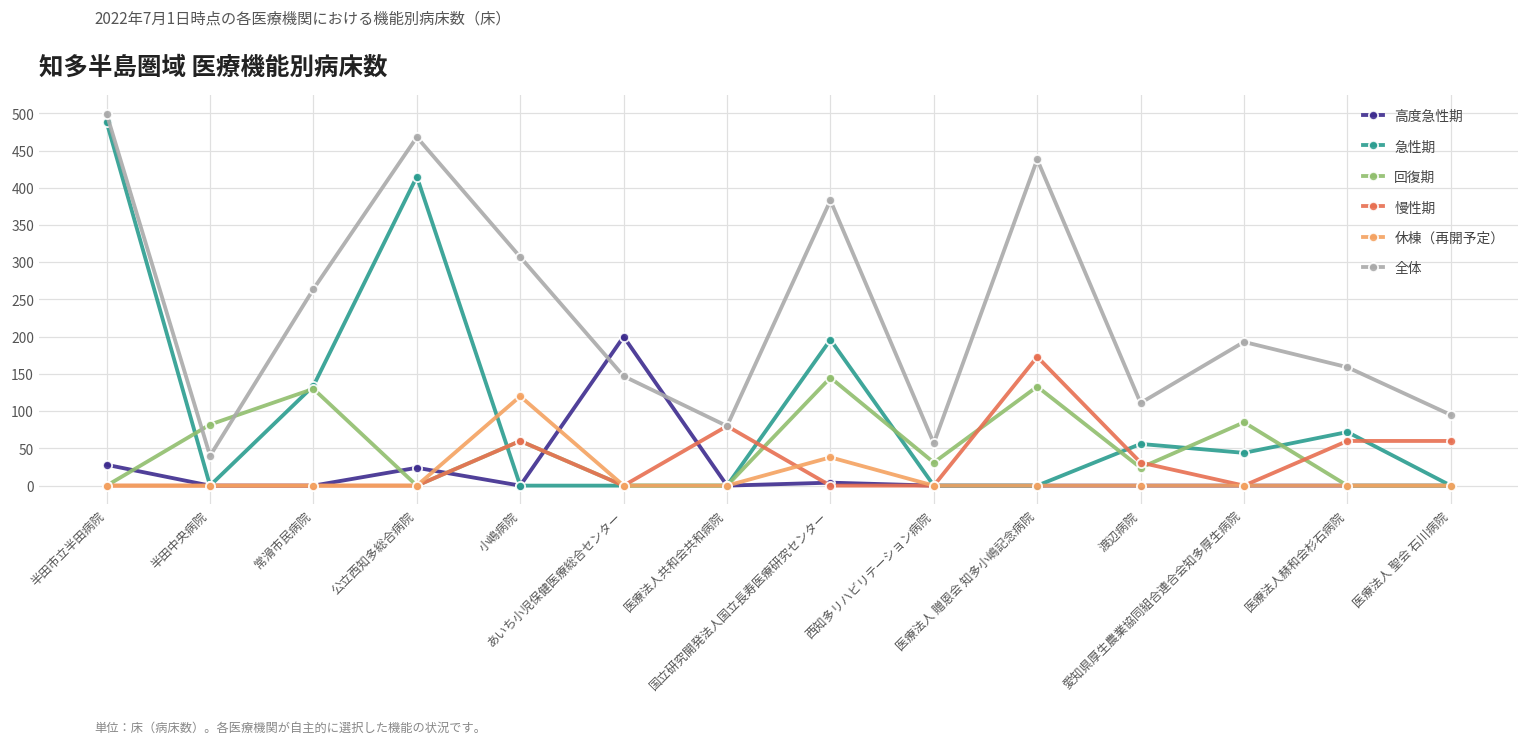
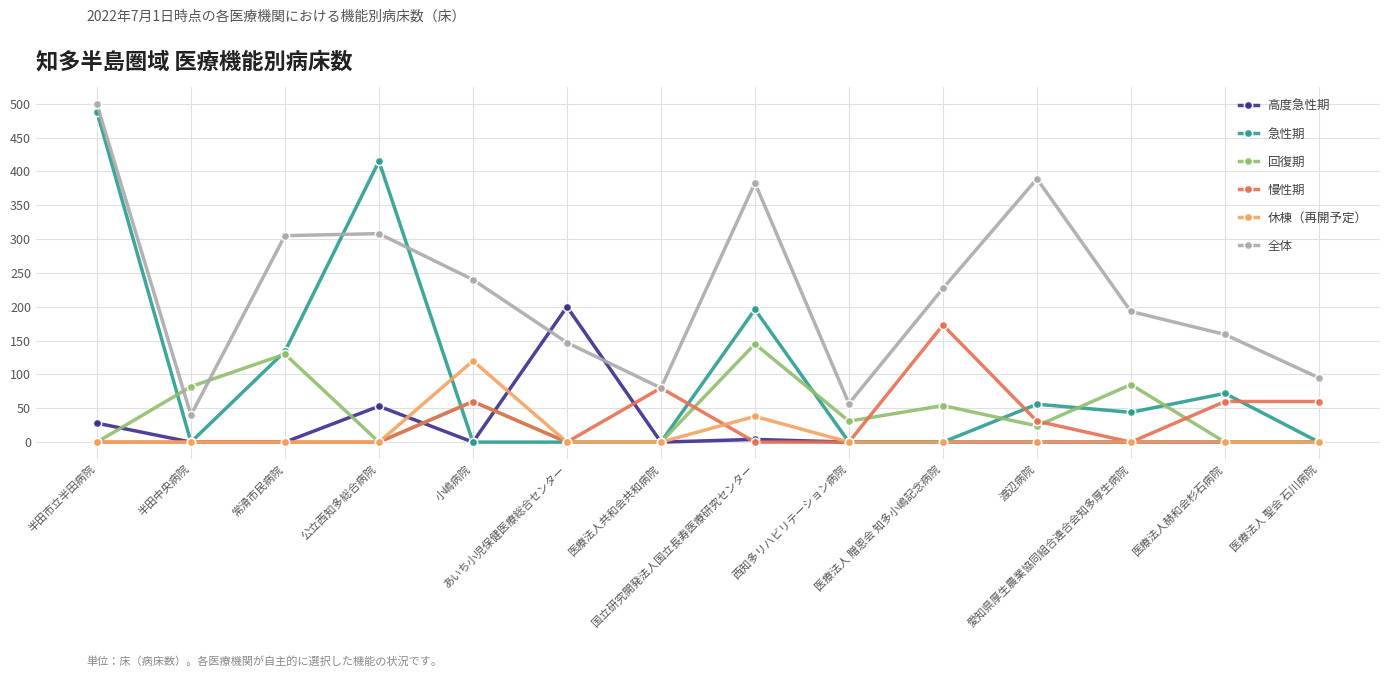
  {
    "高度急性期": {
      "半田市立半田病院": 30,
-     "公立西知多総合病院": 20,
+     "公立西知多総合病院": 50,
      "あいち小児保健医療総合センター": 200,
      "国立研究開発法人国立長寿医療研究センター": 0
    },
    "急性期": {
      "半田市立半田病院": 490,
      "常滑市民病院": 130,
      "公立西知多総合病院": 420,
      "国立研究開発法人国立長寿医療研究センター": 200,
      "渡辺病院": 60,
      "愛知県厚生農業協同組合連合会知多厚生病院": 40,
      "医療法人赫和会杉石病院": 70
    },
    "回復期": {
      "半田中央病院": 80,
      "常滑市民病院": 130,
      "国立研究開発法人国立長寿医療研究センター": 150,
      "西知多リハビリテーション病院": 30,
-     "医療法人 贈恩会 知多小嶋記念病院": 130,
+     "医療法人 贈恩会 知多小嶋記念病院": 50,
      "渡辺病院": 20,
      "愛知県厚生農業協同組合連合会知多厚生病院": 90
    },
    "全体": {
      "半田市立半田病院": 500,
      "半田中央病院": 40,
-     "常滑市民病院": 260,
-     "公立西知多総合病院": 470,
-     "小嶋病院": 310,
+     "常滑市民病院": 310,
+     "公立西知多総合病院": 310,
+     "小嶋病院": 240,
      "あいち小児保健医療総合センター": 150,
      "国立研究開発法人国立長寿医療研究センター": 380,
      "西知多リハビリテーション病院": 60,
-     "医療法人 贈恩会 知多小嶋記念病院": 440,
-     "渡辺病院": 110,
+     "医療法人 贈恩会 知多小嶋記念病院": 230,
+     "渡辺病院": 390,
      "愛知県厚生農業協同組合連合会知多厚生病院": 190,
      "医療法人赫和会杉石病院": 160,
      "医療法人 聖会 石川病院": 100
    }
  }
